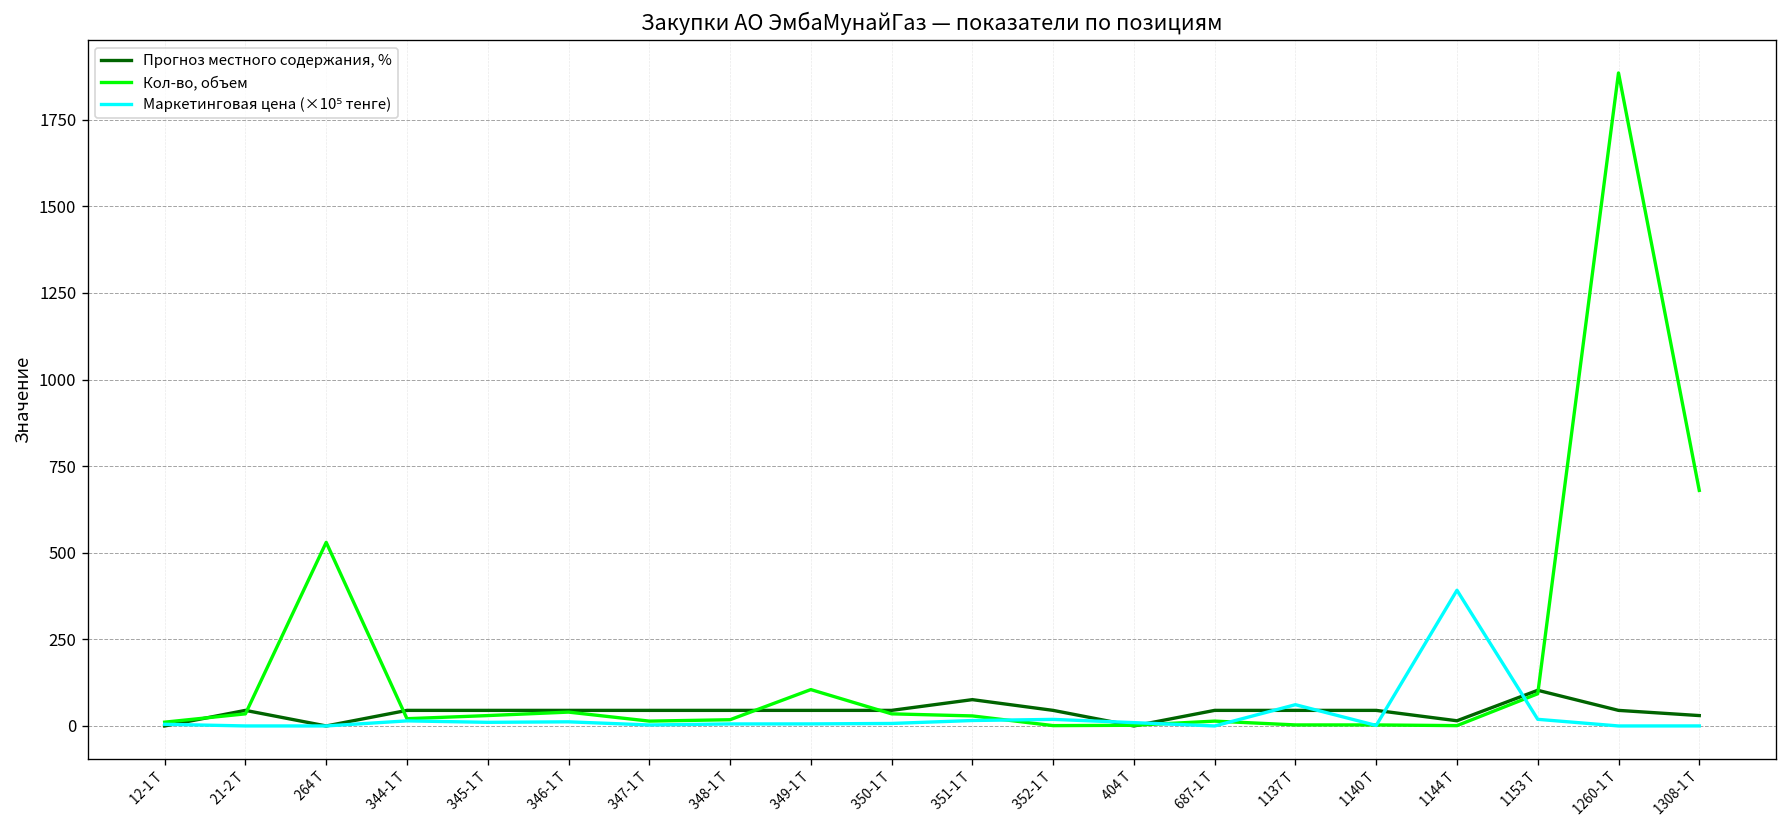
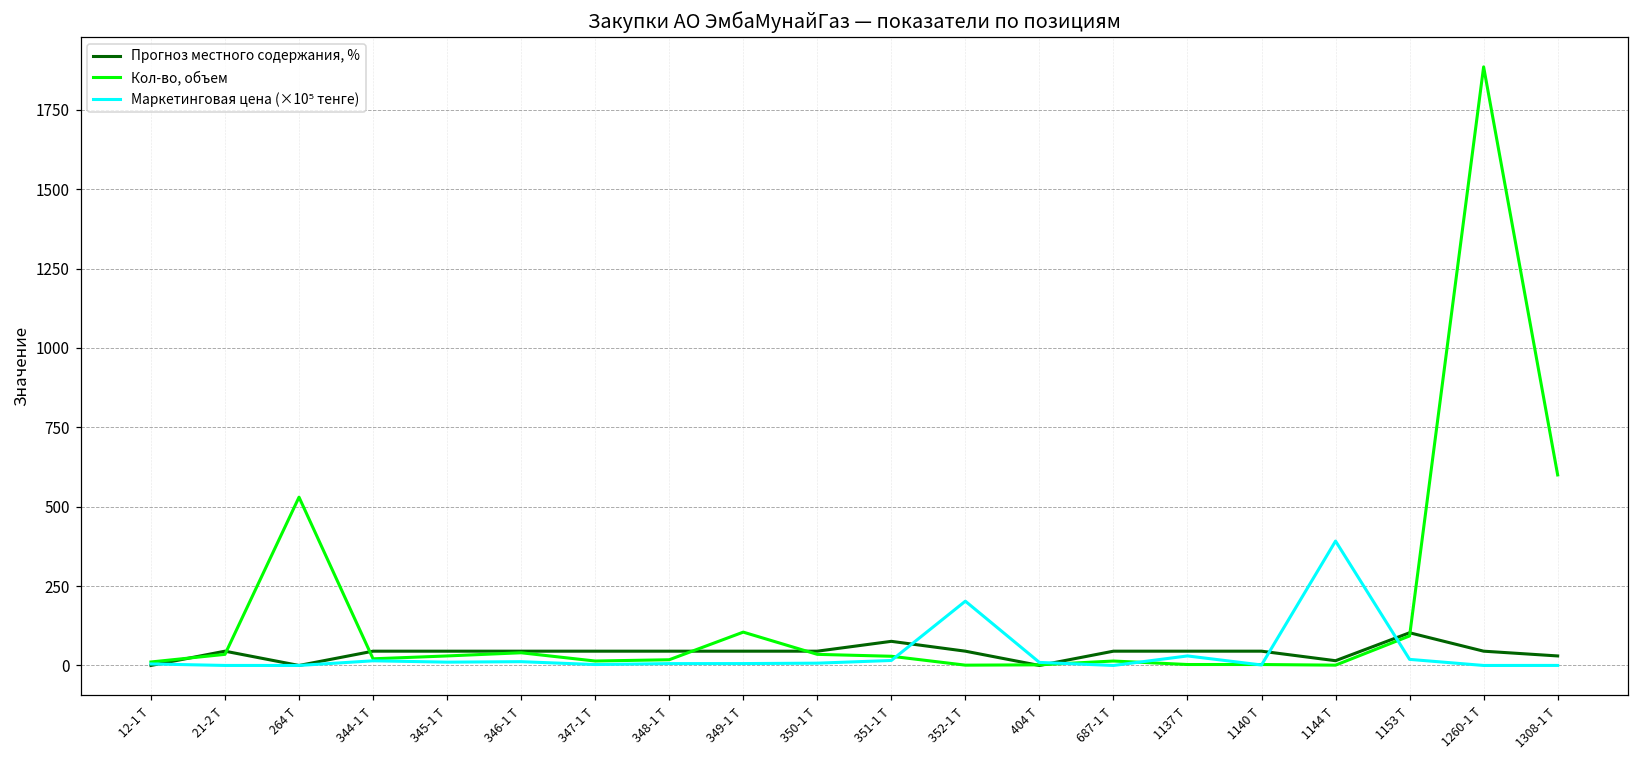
  {
    "Прогноз местного содержания, %": {
      "21-2 Т": 50,
      "344-1 Т": 50,
      "345-1 Т": 50,
      "347-1 Т": 50,
      "348-1 Т": 50,
      "349-1 Т": 50,
      "350-1 Т": 50,
      "351-1 Т": 80,
      "352-1 Т": 50,
      "687-1 Т": 50,
      "1137 Т": 50,
      "1140 Т": 50,
      "1144 Т": 20,
      "1153 Т": 100,
      "1260-1 Т": 50,
      "1308-1 Т": 30
    },
    "Кол-во, объем": {
      "21-2 Т": 40,
      "264 Т": 530,
      "345-1 Т": 30,
      "347-1 Т": 10,
      "348-1 Т": 20,
      "349-1 Т": 110,
      "350-1 Т": 40,
      "351-1 Т": 30,
      "352-1 Т": 0,
      "687-1 Т": 10,
      "1137 Т": 0,
      "1144 Т": 0,
      "1153 Т": 90,
      "1260-1 Т": 1890,
-     "1308-1 Т": 680
+     "1308-1 Т": 600
    },
    "Маркетинговая цена (×10⁵ тенге)": {
      "21-2 Т": 0,
      "345-1 Т": 10,
      "346-1 Т": 10,
      "347-1 Т": 0,
      "348-1 Т": 10,
      "349-1 Т": 10,
      "350-1 Т": 10,
      "351-1 Т": 20,
-     "352-1 Т": 20,
+     "352-1 Т": 200,
      "687-1 Т": 0,
-     "1137 Т": 60,
+     "1137 Т": 30,
      "1144 Т": 390,
      "1153 Т": 20,
      "1260-1 Т": 0,
      "1308-1 Т": 0
    }
  }
